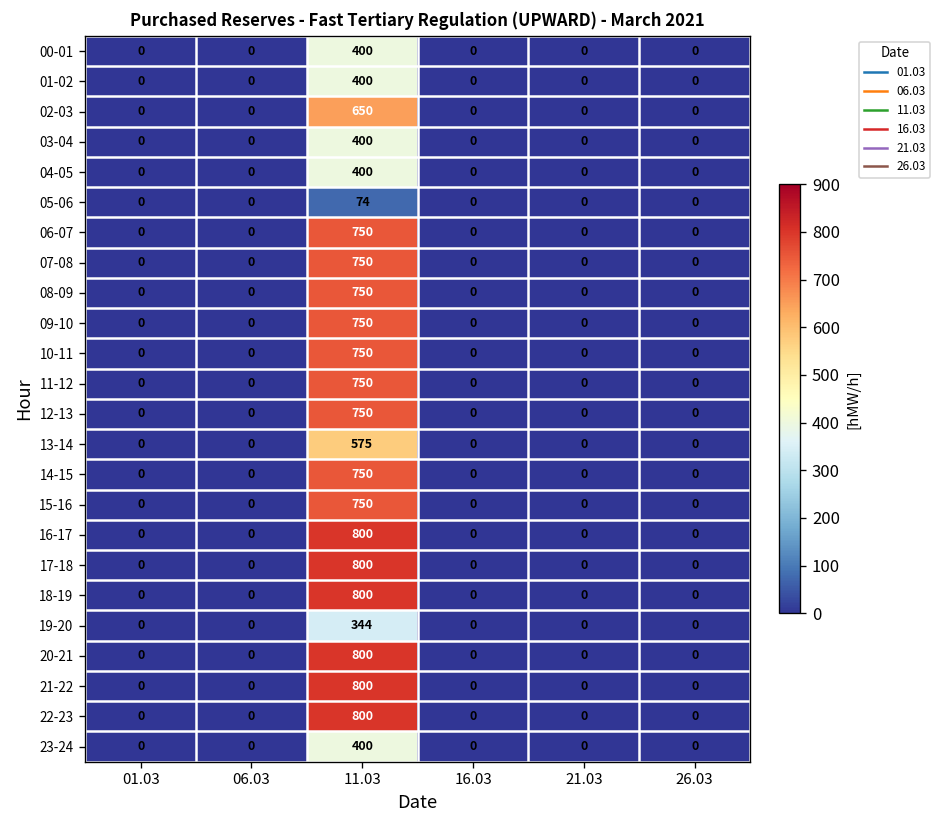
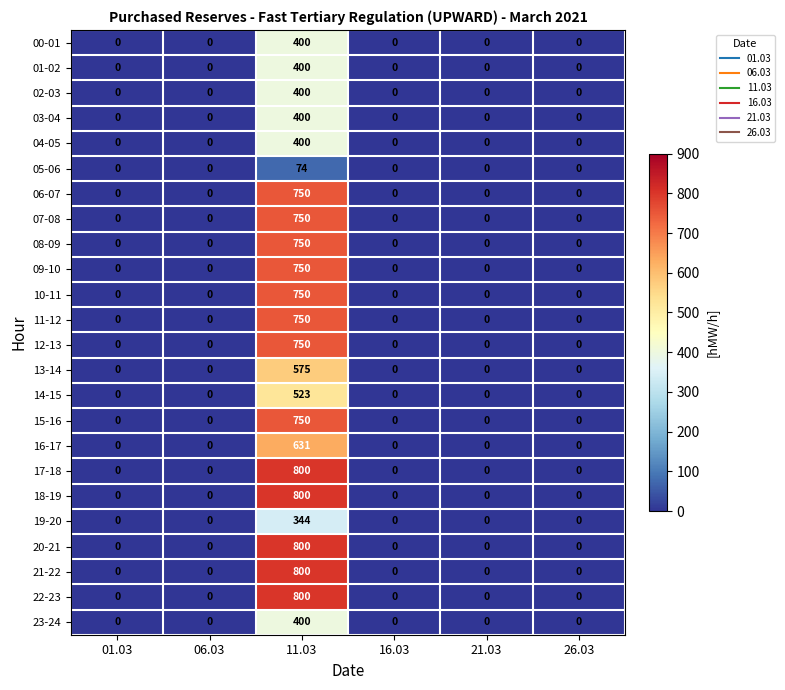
  {
    "00-01": {
      "01.03": 0,
      "06.03": 0,
      "11.03": 400,
      "16.03": 0,
      "21.03": 0,
      "26.03": 0
    },
    "01-02": {
      "01.03": 0,
      "06.03": 0,
      "11.03": 400,
      "16.03": 0,
      "21.03": 0,
      "26.03": 0
    },
    "02-03": {
      "01.03": 0,
      "06.03": 0,
-     "11.03": 650,
+     "11.03": 400,
      "16.03": 0,
      "21.03": 0,
      "26.03": 0
    },
    "03-04": {
      "01.03": 0,
      "06.03": 0,
      "11.03": 400,
      "16.03": 0,
      "21.03": 0,
      "26.03": 0
    },
    "04-05": {
      "01.03": 0,
      "06.03": 0,
      "11.03": 400,
      "16.03": 0,
      "21.03": 0,
      "26.03": 0
    },
    "05-06": {
      "01.03": 0,
      "06.03": 0,
      "11.03": 74,
      "16.03": 0,
      "21.03": 0,
      "26.03": 0
    },
    "06-07": {
      "01.03": 0,
      "06.03": 0,
      "11.03": 750,
      "16.03": 0,
      "21.03": 0,
      "26.03": 0
    },
    "07-08": {
      "01.03": 0,
      "06.03": 0,
      "11.03": 750,
      "16.03": 0,
      "21.03": 0,
      "26.03": 0
    },
    "08-09": {
      "01.03": 0,
      "06.03": 0,
      "11.03": 750,
      "16.03": 0,
      "21.03": 0,
      "26.03": 0
    },
    "09-10": {
      "01.03": 0,
      "06.03": 0,
      "11.03": 750,
      "16.03": 0,
      "21.03": 0,
      "26.03": 0
    },
    "10-11": {
      "01.03": 0,
      "06.03": 0,
      "11.03": 750,
      "16.03": 0,
      "21.03": 0,
      "26.03": 0
    },
    "11-12": {
      "01.03": 0,
      "06.03": 0,
      "11.03": 750,
      "16.03": 0,
      "21.03": 0,
      "26.03": 0
    },
    "12-13": {
      "01.03": 0,
      "06.03": 0,
      "11.03": 750,
      "16.03": 0,
      "21.03": 0,
      "26.03": 0
    },
    "13-14": {
      "01.03": 0,
      "06.03": 0,
      "11.03": 575,
      "16.03": 0,
      "21.03": 0,
      "26.03": 0
    },
    "14-15": {
      "01.03": 0,
      "06.03": 0,
-     "11.03": 750,
+     "11.03": 523,
      "16.03": 0,
      "21.03": 0,
      "26.03": 0
    },
    "15-16": {
      "01.03": 0,
      "06.03": 0,
      "11.03": 750,
      "16.03": 0,
      "21.03": 0,
      "26.03": 0
    },
    "16-17": {
      "01.03": 0,
      "06.03": 0,
-     "11.03": 800,
+     "11.03": 631,
      "16.03": 0,
      "21.03": 0,
      "26.03": 0
    },
    "17-18": {
      "01.03": 0,
      "06.03": 0,
      "11.03": 800,
      "16.03": 0,
      "21.03": 0,
      "26.03": 0
    },
    "18-19": {
      "01.03": 0,
      "06.03": 0,
      "11.03": 800,
      "16.03": 0,
      "21.03": 0,
      "26.03": 0
    },
    "19-20": {
      "01.03": 0,
      "06.03": 0,
      "11.03": 344,
      "16.03": 0,
      "21.03": 0,
      "26.03": 0
    },
    "20-21": {
      "01.03": 0,
      "06.03": 0,
      "11.03": 800,
      "16.03": 0,
      "21.03": 0,
      "26.03": 0
    },
    "21-22": {
      "01.03": 0,
      "06.03": 0,
      "11.03": 800,
      "16.03": 0,
      "21.03": 0,
      "26.03": 0
    },
    "22-23": {
      "01.03": 0,
      "06.03": 0,
      "11.03": 800,
      "16.03": 0,
      "21.03": 0,
      "26.03": 0
    },
    "23-24": {
      "01.03": 0,
      "06.03": 0,
      "11.03": 400,
      "16.03": 0,
      "21.03": 0,
      "26.03": 0
    }
  }
